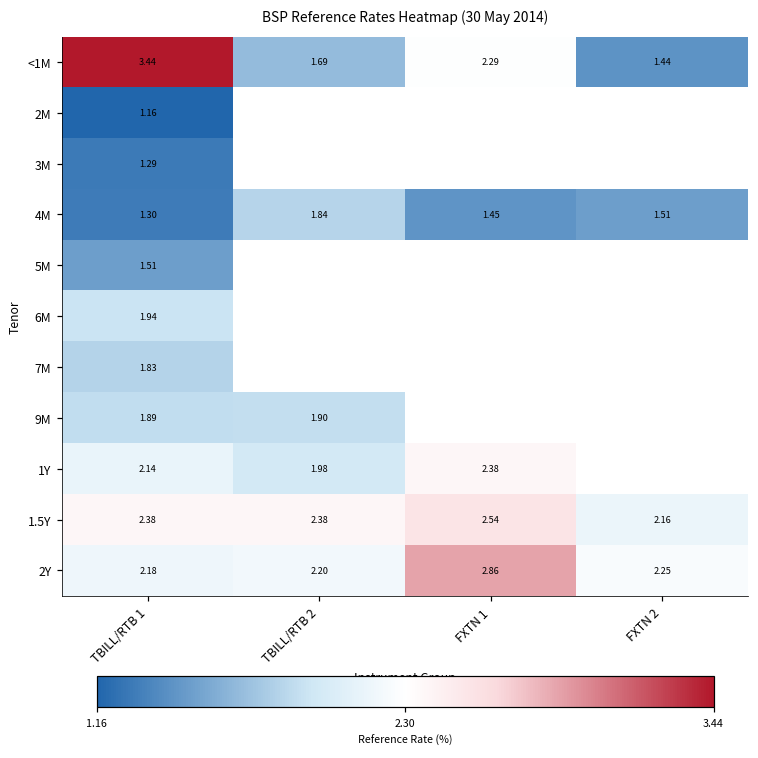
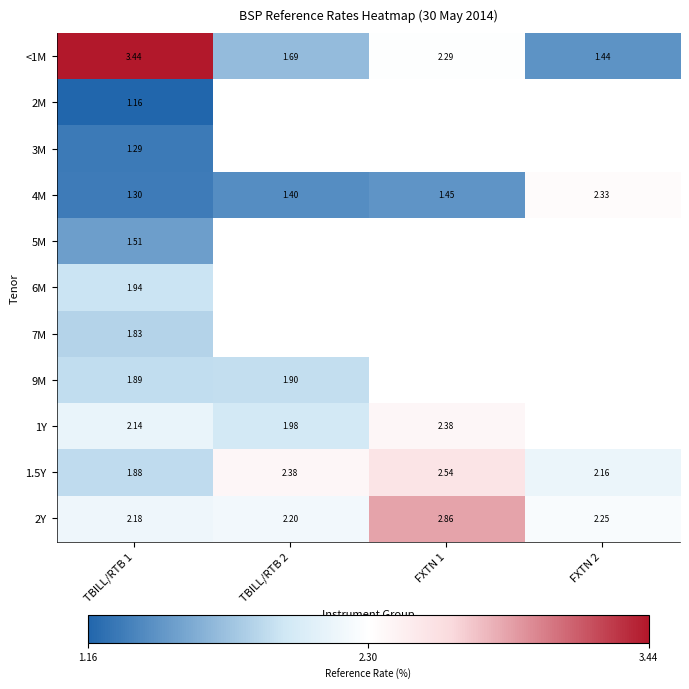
  {
    "<1M": {
      "TBILL/RTB 1": 3.44,
      "TBILL/RTB 2": 1.69,
      "FXTN 1": 2.29,
      "FXTN 2": 1.44
    },
    "2M": {
      "TBILL/RTB 1": 1.16
    },
    "3M": {
      "TBILL/RTB 1": 1.29
    },
    "4M": {
      "TBILL/RTB 1": 1.30,
-     "TBILL/RTB 2": 1.84,
+     "TBILL/RTB 2": 1.40,
      "FXTN 1": 1.45,
-     "FXTN 2": 1.51
+     "FXTN 2": 2.33
    },
    "5M": {
      "TBILL/RTB 1": 1.51
    },
    "6M": {
      "TBILL/RTB 1": 1.94
    },
    "7M": {
      "TBILL/RTB 1": 1.83
    },
    "9M": {
      "TBILL/RTB 1": 1.89,
      "TBILL/RTB 2": 1.90
    },
    "1Y": {
      "TBILL/RTB 1": 2.14,
      "TBILL/RTB 2": 1.98,
      "FXTN 1": 2.38
    },
    "1.5Y": {
-     "TBILL/RTB 1": 2.38,
+     "TBILL/RTB 1": 1.88,
      "TBILL/RTB 2": 2.38,
      "FXTN 1": 2.54,
      "FXTN 2": 2.16
    },
    "2Y": {
      "TBILL/RTB 1": 2.18,
      "TBILL/RTB 2": 2.20,
      "FXTN 1": 2.86,
      "FXTN 2": 2.25
    }
  }
